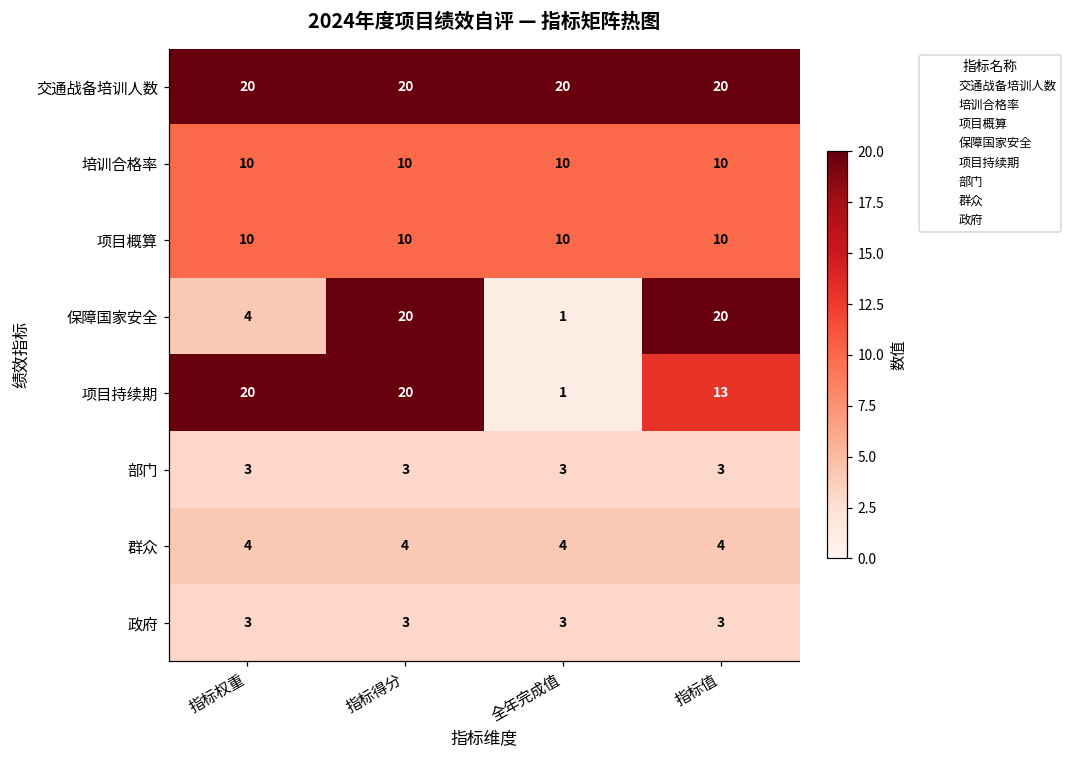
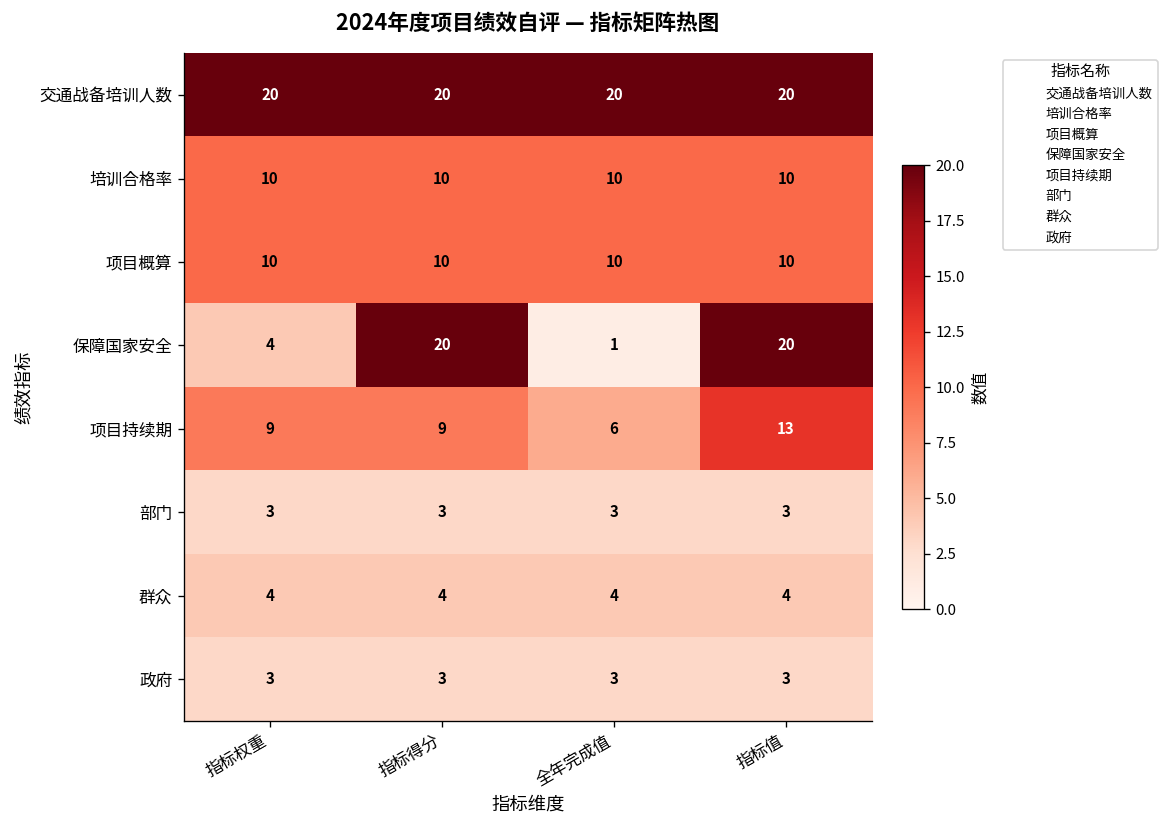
  {
    "交通战备培训人数": {
      "指标权重": 20,
      "指标得分": 20,
      "全年完成值": 20,
      "指标值": 20
    },
    "培训合格率": {
      "指标权重": 10,
      "指标得分": 10,
      "全年完成值": 10,
      "指标值": 10
    },
    "项目概算": {
      "指标权重": 10,
      "指标得分": 10,
      "全年完成值": 10,
      "指标值": 10
    },
    "保障国家安全": {
      "指标权重": 4,
      "指标得分": 20,
      "全年完成值": 1,
      "指标值": 20
    },
    "项目持续期": {
-     "指标权重": 20,
-     "指标得分": 20,
-     "全年完成值": 1,
+     "指标权重": 9,
+     "指标得分": 9,
+     "全年完成值": 6,
      "指标值": 13
    },
    "部门": {
      "指标权重": 3,
      "指标得分": 3,
      "全年完成值": 3,
      "指标值": 3
    },
    "群众": {
      "指标权重": 4,
      "指标得分": 4,
      "全年完成值": 4,
      "指标值": 4
    },
    "政府": {
      "指标权重": 3,
      "指标得分": 3,
      "全年完成值": 3,
      "指标值": 3
    }
  }
